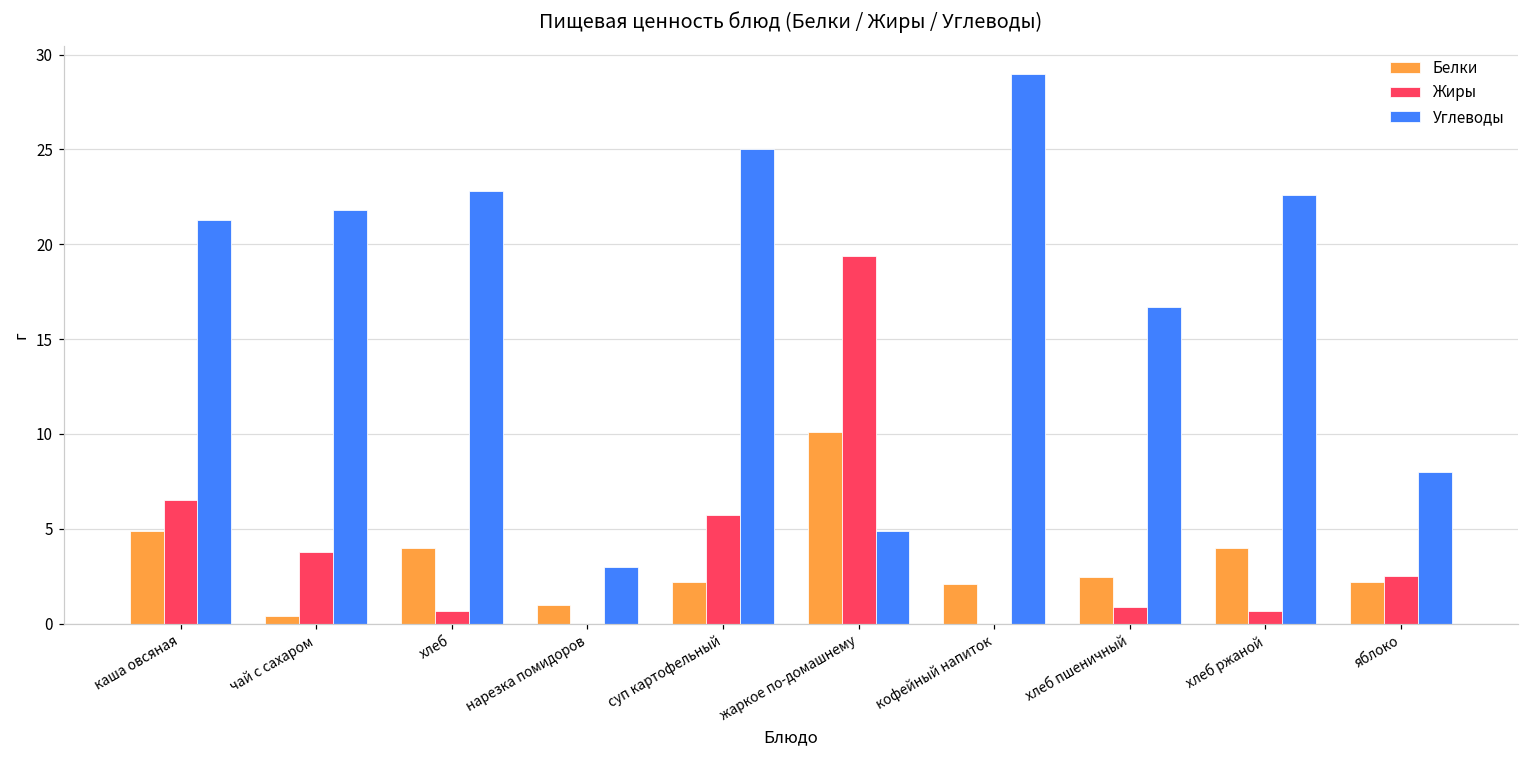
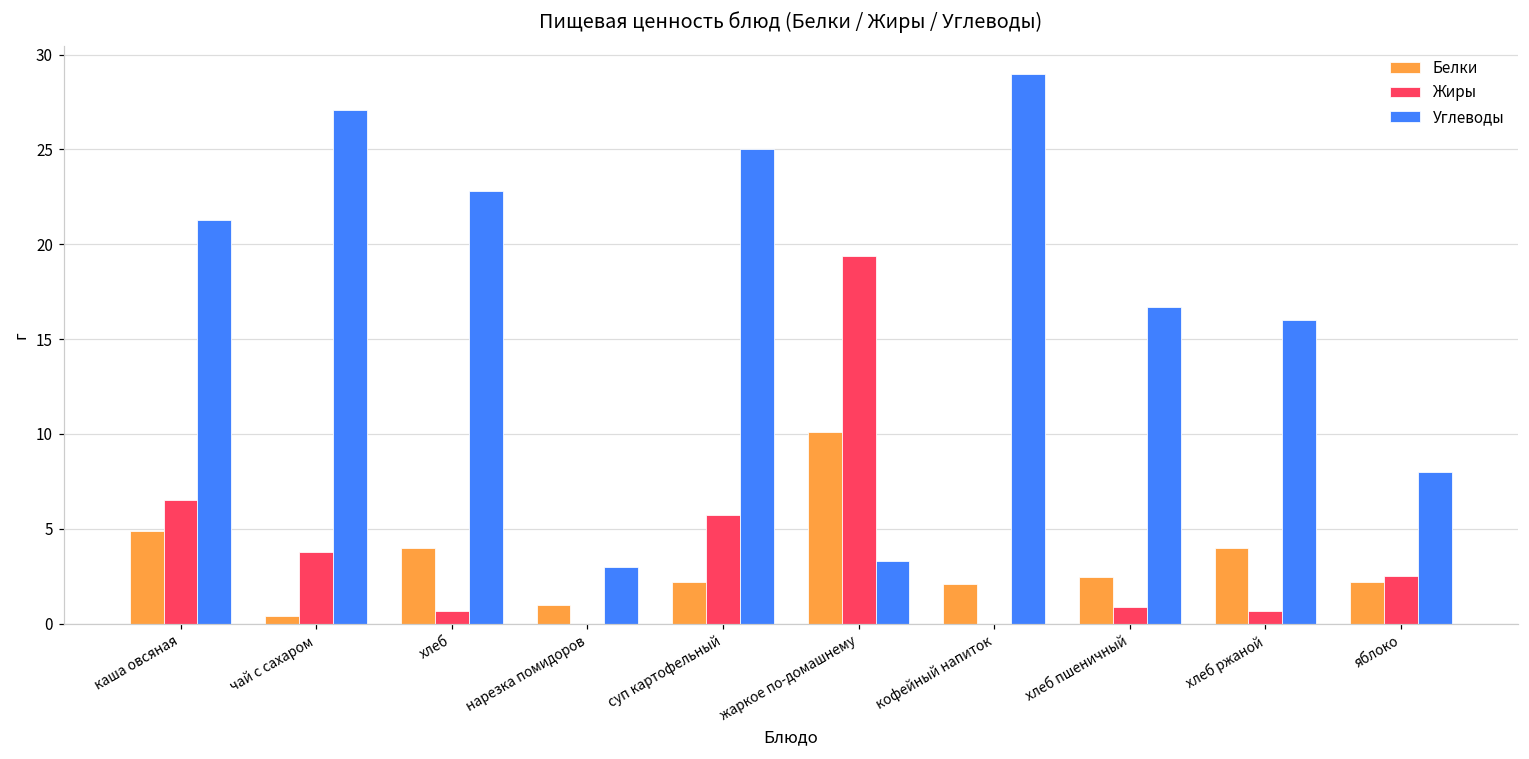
  {
    "Белки": {
      "каша овсяная": 4.9,
      "чай с сахаром": 0.4,
      "хлеб": 4.0,
      "нарезка помидоров": 1.0,
      "суп картофельный": 2.2,
      "жаркое по-домашнему": 10.1,
      "кофейный напиток": 2.1,
      "хлеб пшеничный": 2.5,
      "хлеб ржаной": 4.0,
      "яблоко": 2.2
    },
    "Жиры": {
      "каша овсяная": 6.5,
      "чай с сахаром": 3.8,
      "хлеб": 0.7,
      "нарезка помидоров": 0.0,
      "суп картофельный": 5.7,
      "жаркое по-домашнему": 19.4,
      "кофейный напиток": 0.0,
      "хлеб пшеничный": 0.9,
      "хлеб ржаной": 0.7,
      "яблоко": 2.5
    },
    "Углеводы": {
      "каша овсяная": 21.3,
-     "чай с сахаром": 21.8,
+     "чай с сахаром": 27.1,
      "хлеб": 22.8,
      "нарезка помидоров": 3.0,
      "суп картофельный": 25.0,
-     "жаркое по-домашнему": 4.9,
+     "жаркое по-домашнему": 3.3,
      "кофейный напиток": 29.0,
      "хлеб пшеничный": 16.7,
-     "хлеб ржаной": 22.6,
+     "хлеб ржаной": 16.0,
      "яблоко": 8.0
    }
  }
